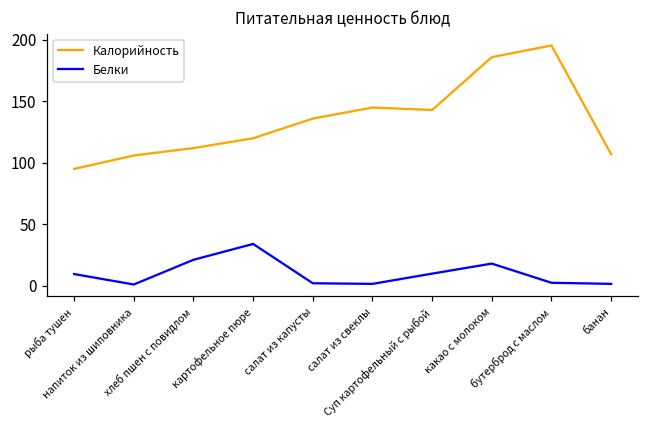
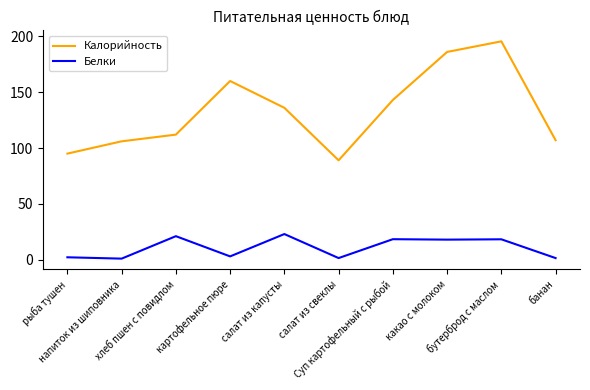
  {
    "Калорийность": {
      "рыба тушен": 95,
      "напиток из шиповника": 106,
      "хлеб пшен с повидлом": 112,
-     "картофельное пюре": 120,
+     "картофельное пюре": 160,
      "салат из капусты": 136,
-     "салат из свеклы": 145,
+     "салат из свеклы": 89,
      "Суп картофельный с рыбой": 143,
      "какао с молоком": 186,
      "бутерброд с маслом": 196,
      "банан": 107
    },
    "Белки": {
-     "рыба тушен": 10,
+     "рыба тушен": 2,
      "напиток из шиповника": 1,
      "хлеб пшен с повидлом": 21,
-     "картофельное пюре": 34,
-     "салат из капусты": 2,
+     "картофельное пюре": 3,
+     "салат из капусты": 23,
      "салат из свеклы": 2,
-     "Суп картофельный с рыбой": 10,
+     "Суп картофельный с рыбой": 18,
      "какао с молоком": 18,
-     "бутерброд с маслом": 2,
+     "бутерброд с маслом": 18,
      "банан": 2
    }
  }
